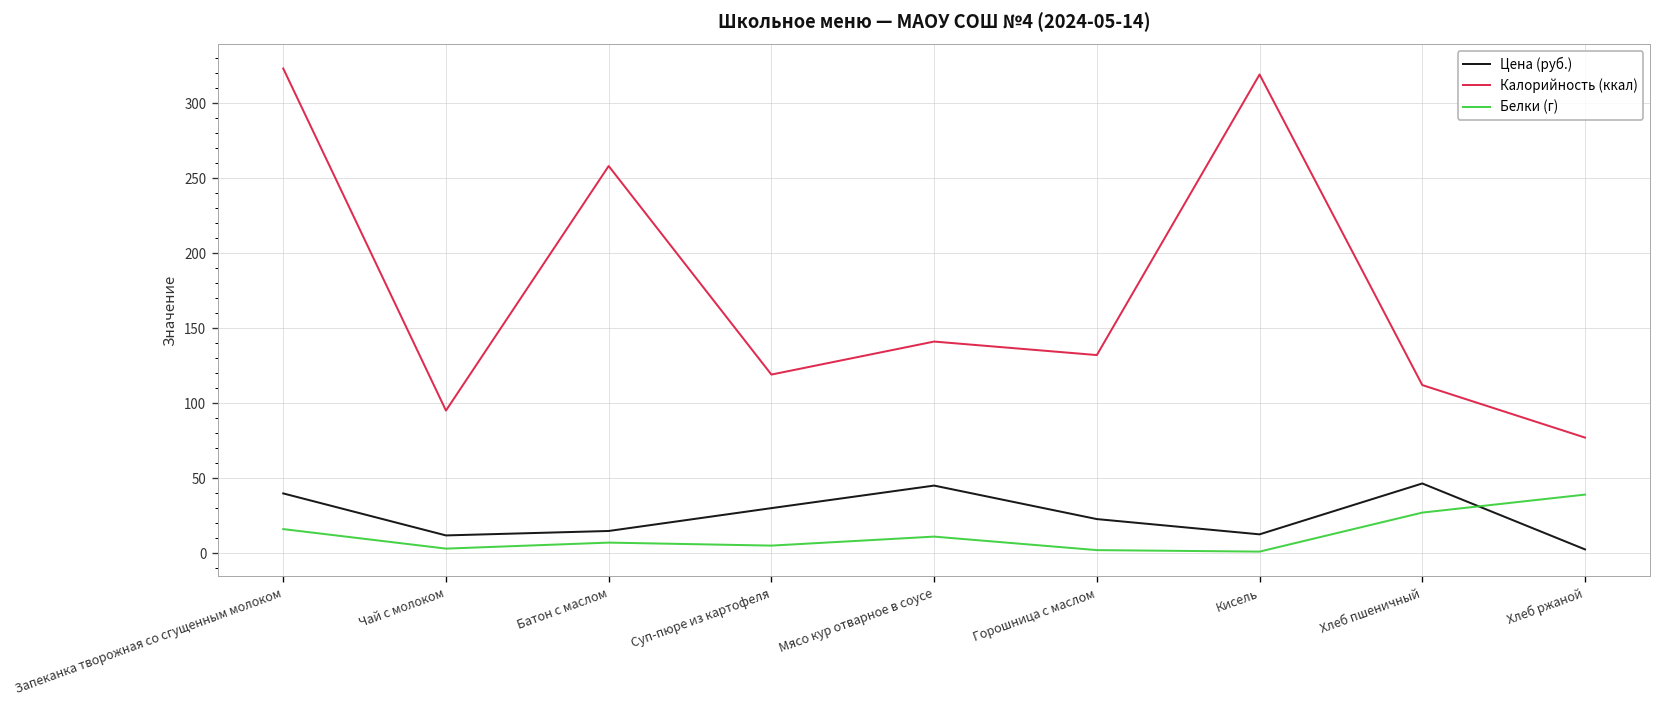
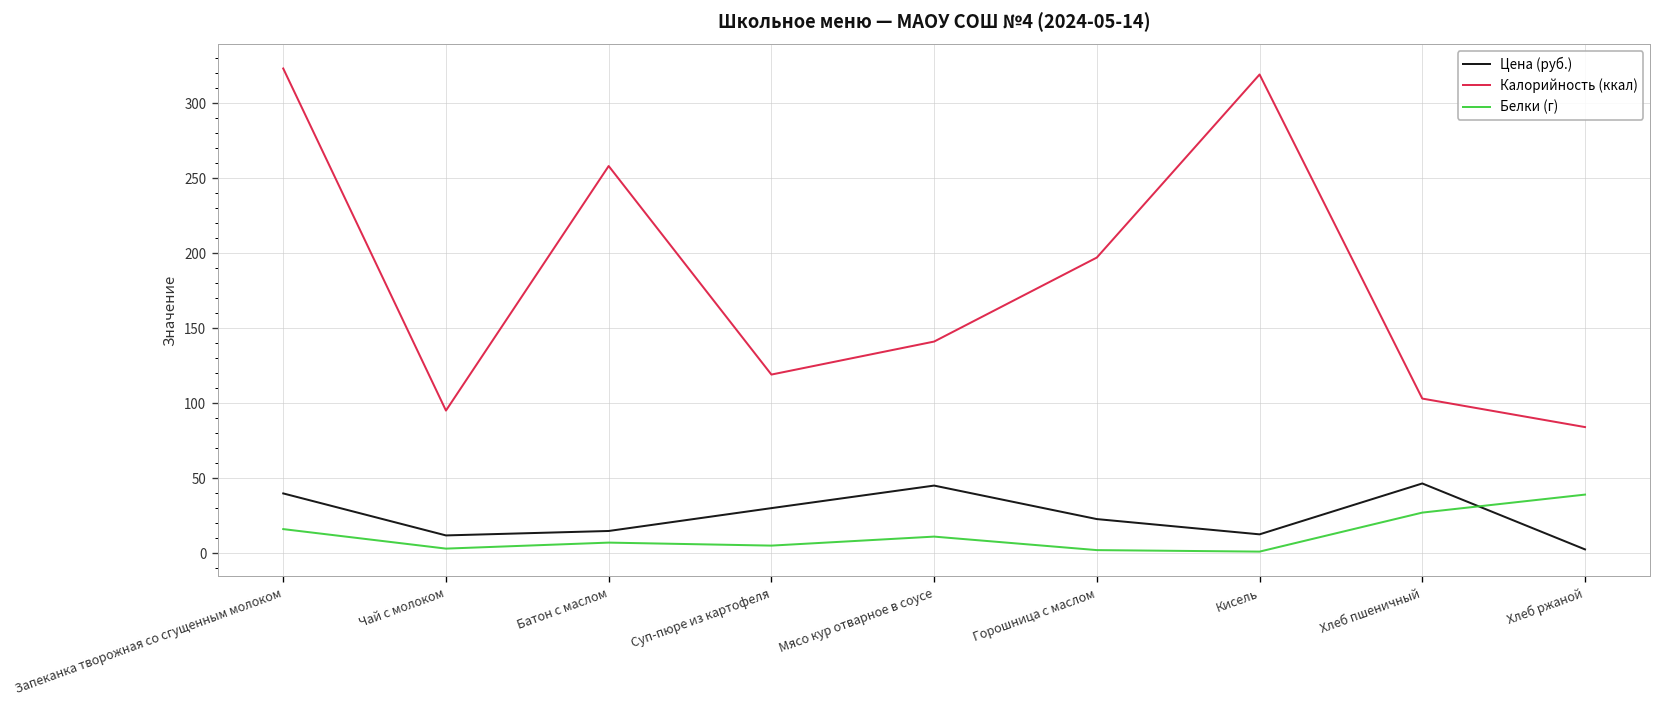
  {
    "Цена (руб.)": {
      "Запеканка творожная со сгущенным молоком": 40,
      "Чай с молоком": 12,
      "Батон с маслом": 15,
      "Суп-пюре из картофеля": 30,
      "Мясо кур отварное в соусе": 45,
      "Горошница с маслом": 23,
      "Кисель": 13,
      "Хлеб пшеничный": 46,
      "Хлеб ржаной": 2
    },
    "Калорийность (ккал)": {
      "Запеканка творожная со сгущенным молоком": 323,
      "Чай с молоком": 95,
      "Батон с маслом": 258,
      "Суп-пюре из картофеля": 119,
      "Мясо кур отварное в соусе": 141,
-     "Горошница с маслом": 132,
+     "Горошница с маслом": 197,
      "Кисель": 319,
-     "Хлеб пшеничный": 112,
-     "Хлеб ржаной": 77
+     "Хлеб пшеничный": 103,
+     "Хлеб ржаной": 84
    },
    "Белки (г)": {
      "Запеканка творожная со сгущенным молоком": 16,
      "Чай с молоком": 3,
      "Батон с маслом": 7,
      "Суп-пюре из картофеля": 5,
      "Мясо кур отварное в соусе": 11,
      "Горошница с маслом": 2,
      "Кисель": 1,
      "Хлеб пшеничный": 27,
      "Хлеб ржаной": 39
    }
  }
